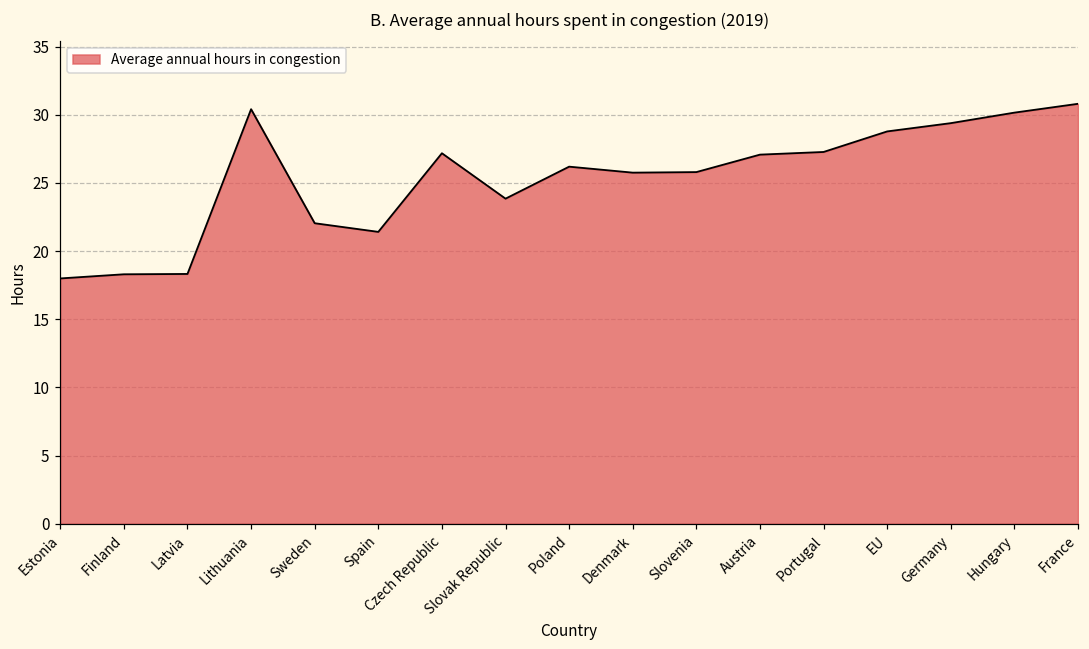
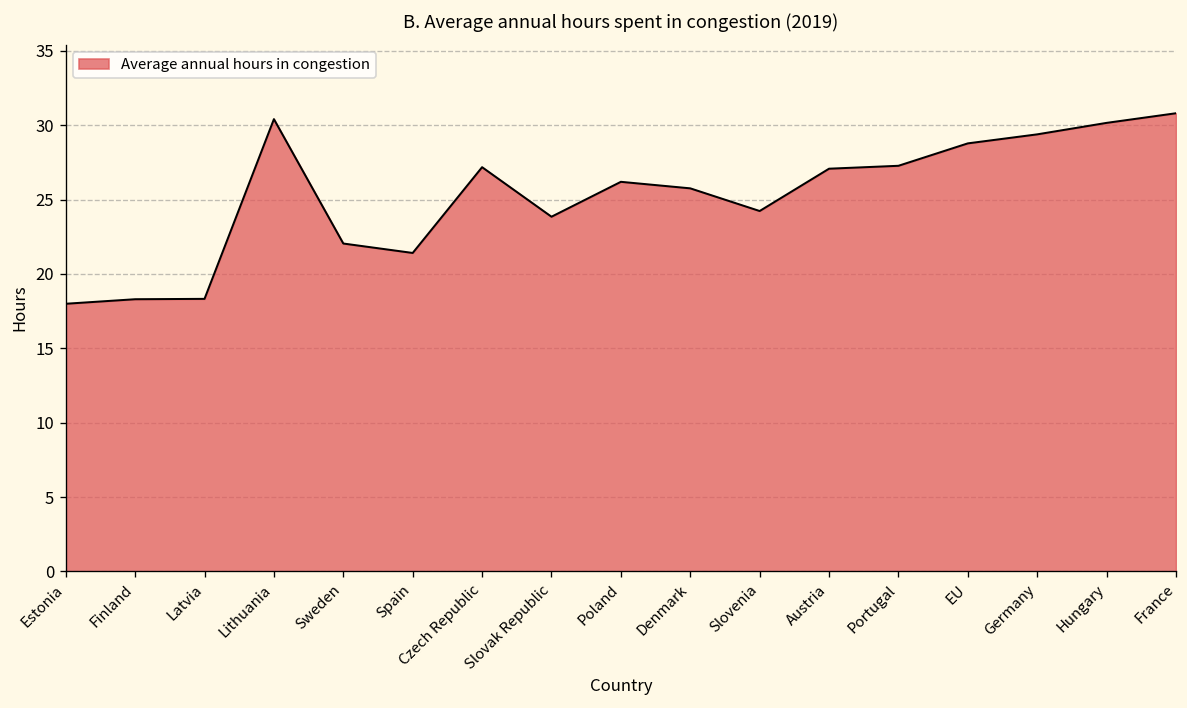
  {
    "Estonia": 18.0,
    "Finland": 18.3,
    "Latvia": 18.3,
    "Lithuania": 30.4,
    "Sweden": 22.0,
    "Spain": 21.4,
    "Czech Republic": 27.2,
    "Slovak Republic": 23.8,
    "Poland": 26.2,
    "Denmark": 25.8,
-   "Slovenia": 25.8,
+   "Slovenia": 24.2,
    "Austria": 27.1,
    "Portugal": 27.3,
    "EU": 28.8,
    "Germany": 29.4,
    "Hungary": 30.2,
    "France": 30.8
  }
